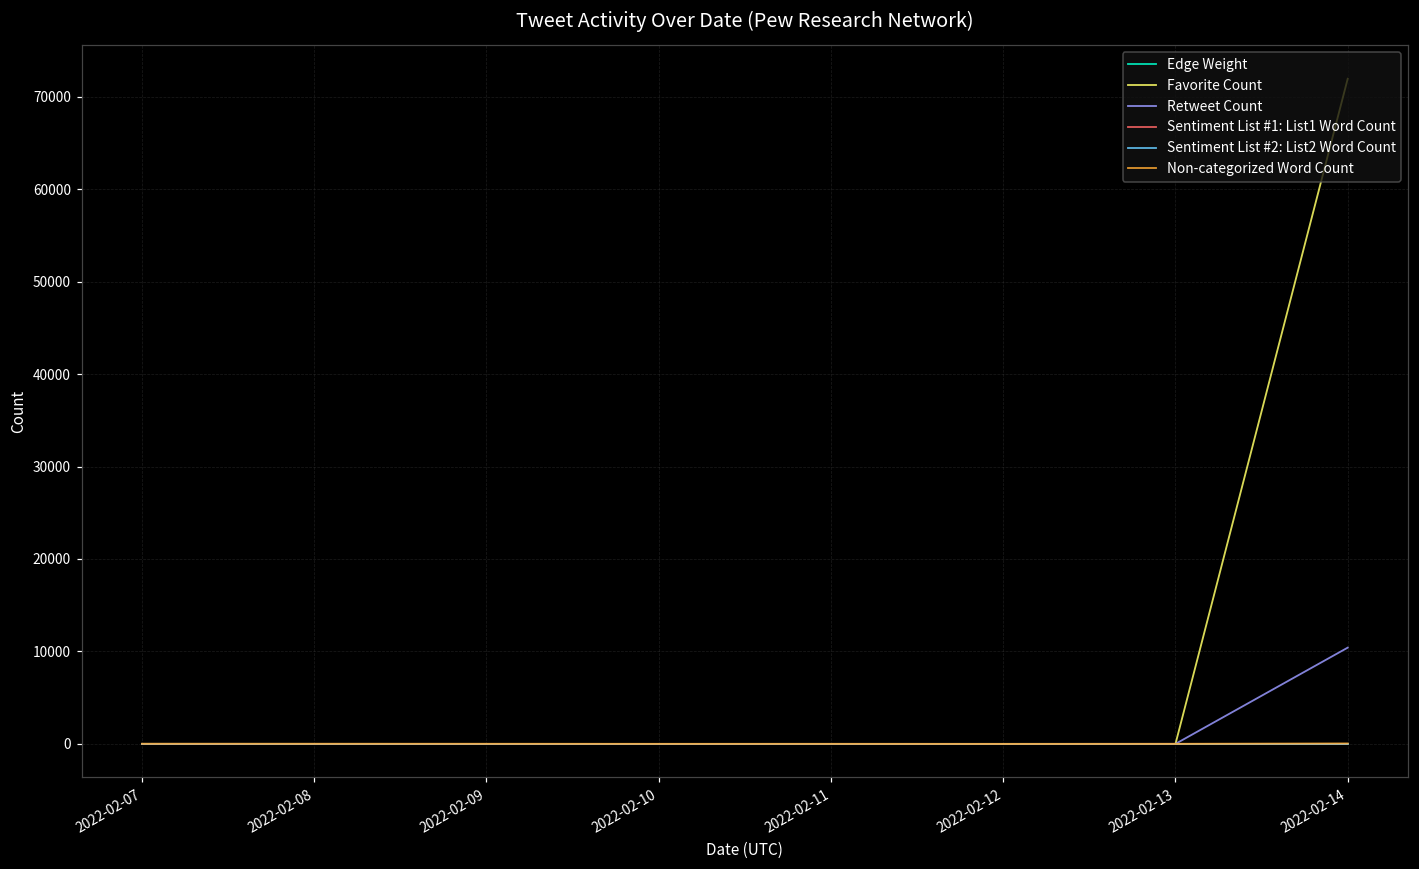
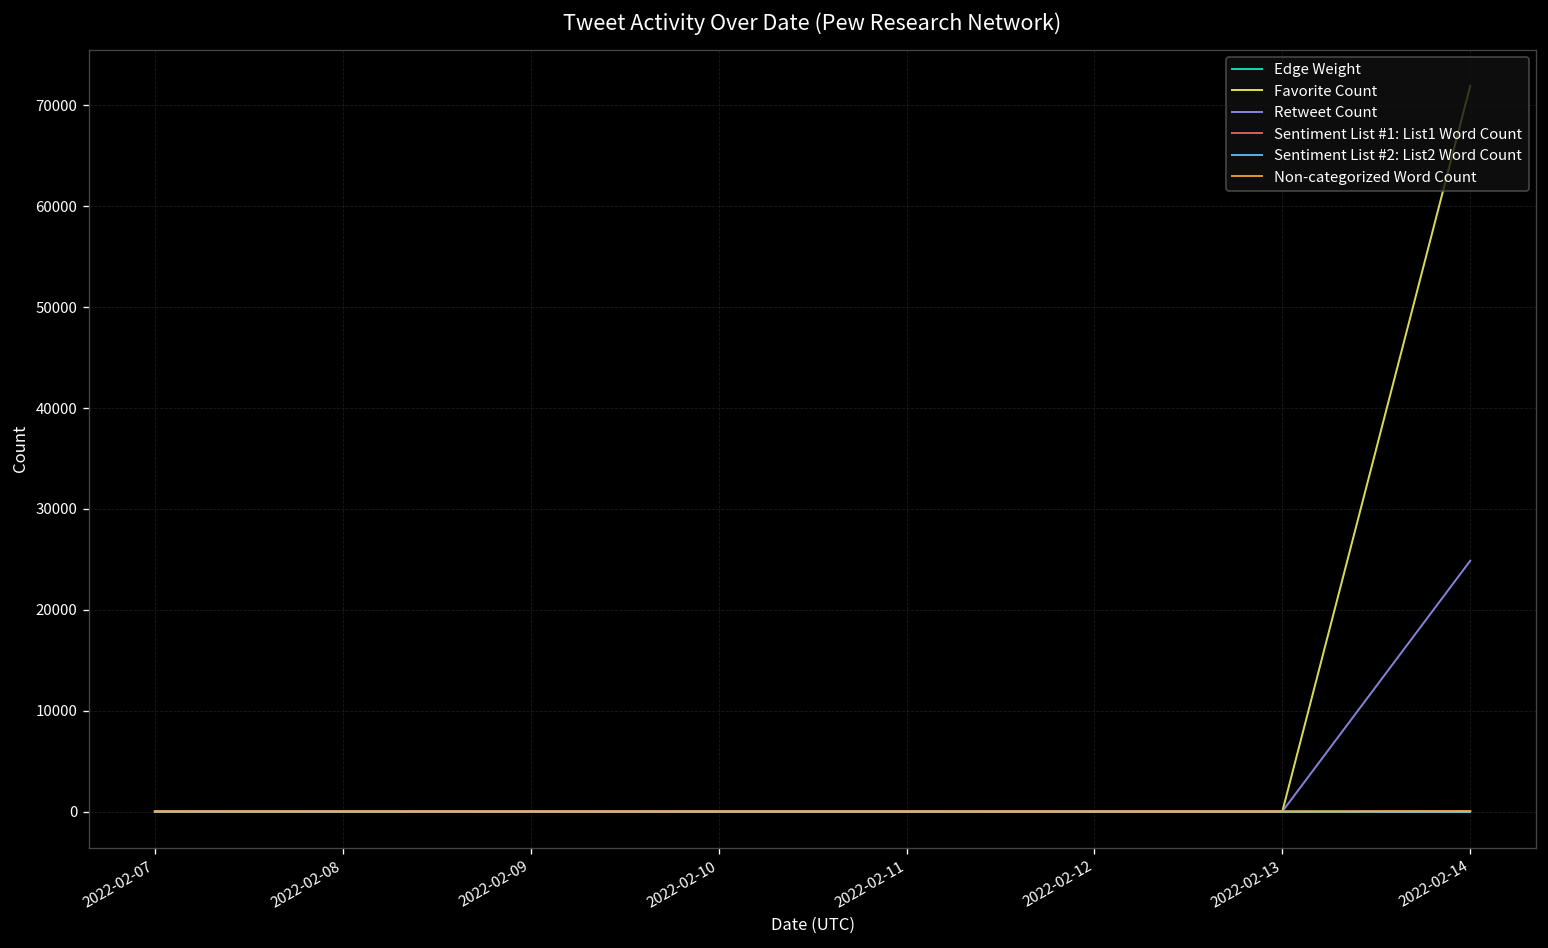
  {
    "Non-categorized Word Count": {
      "2022-02-14": 0
    },
    "Retweet Count": {
-     "2022-02-14": 10000
+     "2022-02-14": 25000
    }
  }
